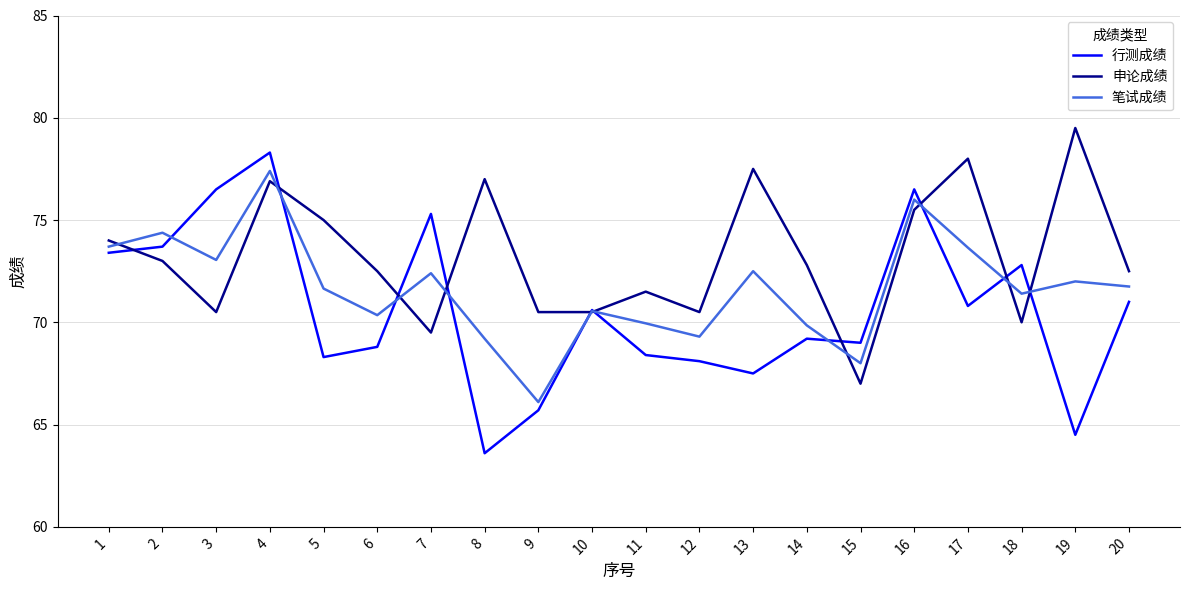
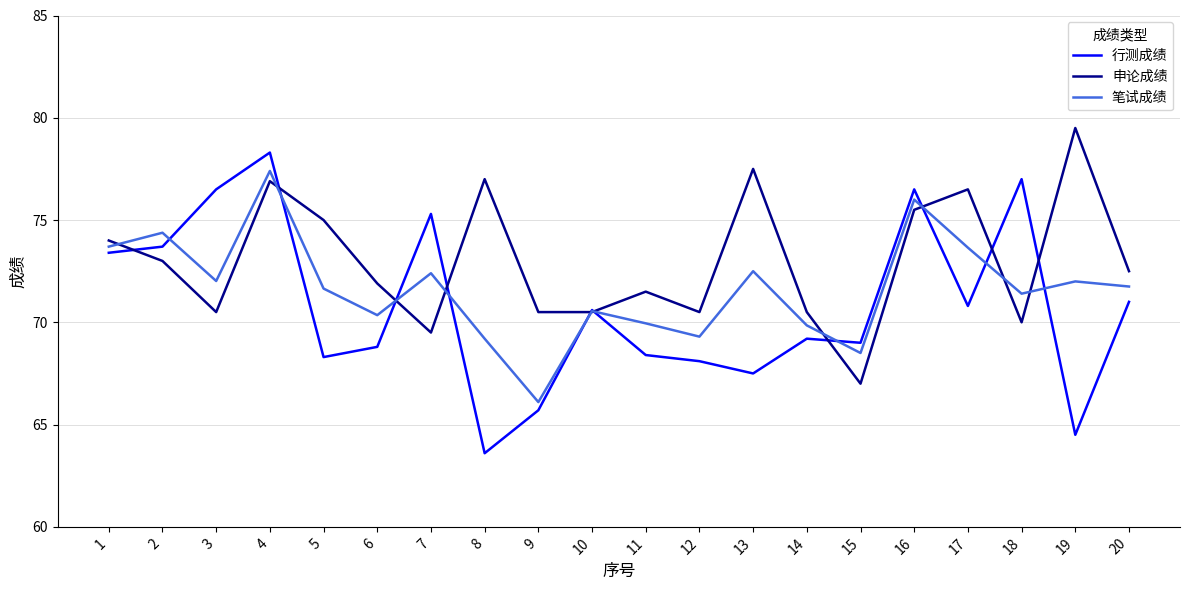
  {
    "行测成绩": {
      "1": 73.4,
      "2": 73.7,
      "3": 76.5,
      "4": 78.3,
      "5": 68.3,
      "6": 68.8,
      "7": 75.3,
      "8": 63.6,
      "9": 65.7,
      "11": 68.4,
      "12": 68.1,
      "13": 67.5,
      "14": 69.2,
      "15": 69.0,
      "16": 76.5,
      "17": 70.8,
-     "18": 72.8,
+     "18": 77.0,
      "19": 64.5,
      "20": 71.0
    },
    "申论成绩": {
      "1": 74.0,
      "2": 73.0,
      "3": 70.5,
      "4": 76.9,
      "5": 75.0,
-     "6": 72.5,
+     "6": 71.9,
      "7": 69.5,
      "8": 77.0,
      "9": 70.5,
      "11": 71.5,
      "12": 70.5,
      "13": 77.5,
-     "14": 72.8,
+     "14": 70.5,
      "15": 67.0,
      "16": 75.5,
-     "17": 78.0,
+     "17": 76.5,
      "18": 70.0,
      "19": 79.5,
      "20": 72.5
    },
    "笔试成绩": {
      "1": 73.7,
      "2": 74.4,
-     "3": 73.1,
+     "3": 72.0,
      "4": 77.4,
      "5": 71.7,
      "6": 70.4,
      "7": 72.4,
      "8": 69.2,
      "9": 66.1,
      "11": 70.0,
      "12": 69.3,
      "13": 72.5,
      "14": 69.9,
-     "15": 68.0,
+     "15": 68.5,
      "16": 76.0,
      "17": 73.7,
      "18": 71.4,
      "19": 72.0,
      "20": 71.8
    }
  }
